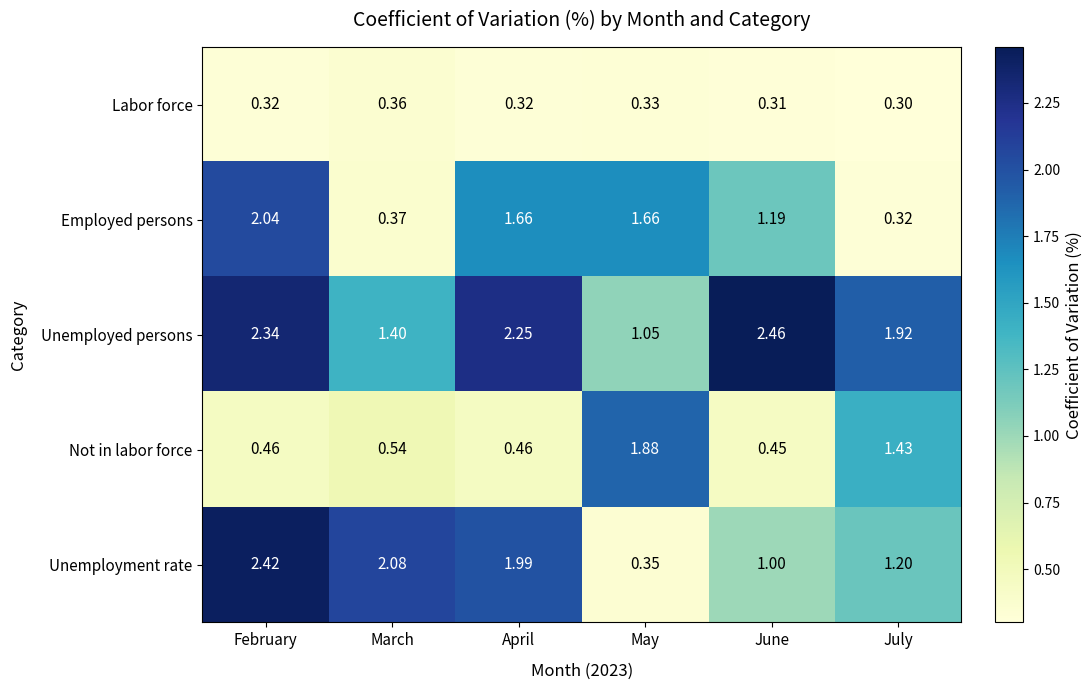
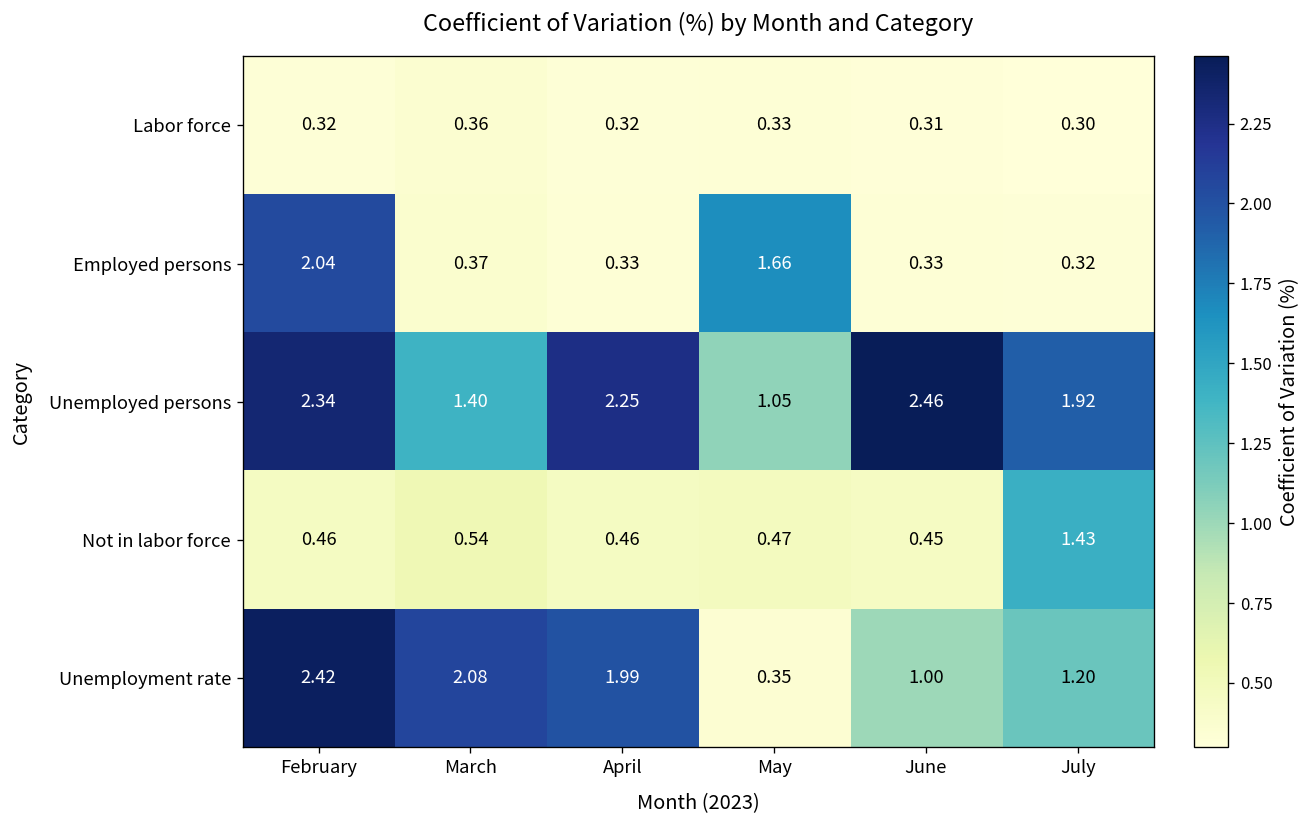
  {
    "Labor force": {
      "February": 0.32,
      "March": 0.36,
      "April": 0.32,
      "May": 0.33,
      "June": 0.31,
      "July": 0.30
    },
    "Employed persons": {
      "February": 2.04,
      "March": 0.37,
-     "April": 1.66,
+     "April": 0.33,
      "May": 1.66,
-     "June": 1.19,
+     "June": 0.33,
      "July": 0.32
    },
    "Unemployed persons": {
      "February": 2.34,
      "March": 1.40,
      "April": 2.25,
      "May": 1.05,
      "June": 2.46,
      "July": 1.92
    },
    "Not in labor force": {
      "February": 0.46,
      "March": 0.54,
      "April": 0.46,
-     "May": 1.88,
+     "May": 0.47,
      "June": 0.45,
      "July": 1.43
    },
    "Unemployment rate": {
      "February": 2.42,
      "March": 2.08,
      "April": 1.99,
      "May": 0.35,
      "June": 1.00,
      "July": 1.20
    }
  }
